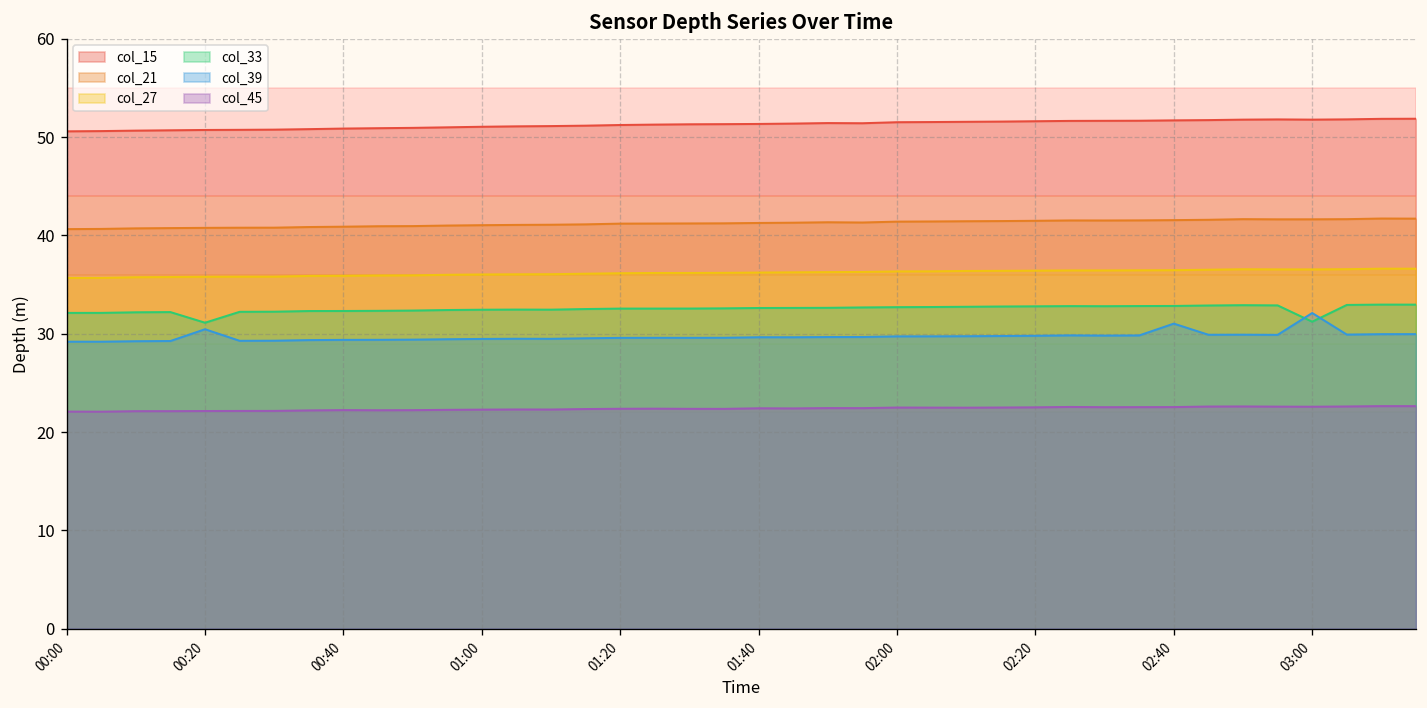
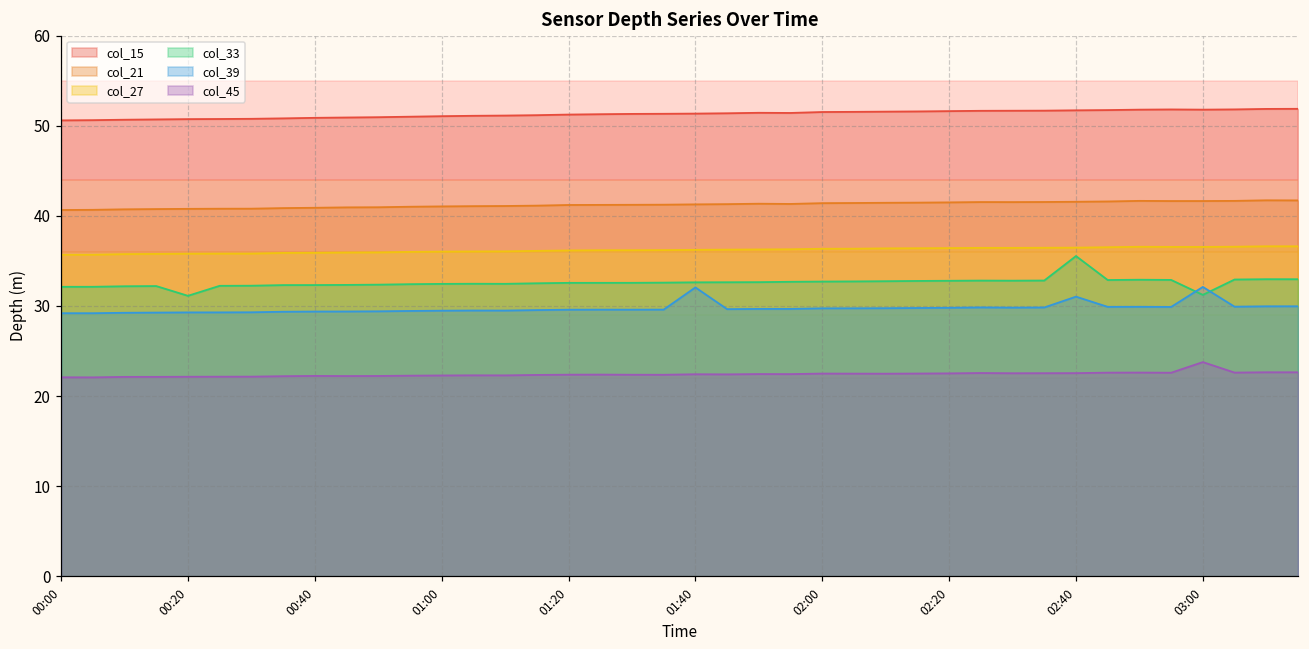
  {
    "col_33": {
      "00:00": 32,
      "00:20": 31,
      "00:40": 32,
      "01:00": 32,
      "01:20": 33,
      "01:40": 33,
      "02:00": 33,
      "02:20": 33,
-     "02:40": 33,
+     "02:40": 36,
      "03:00": 31
    },
    "col_39": {
      "00:00": 29,
-     "00:20": 30,
+     "00:20": 29,
      "00:40": 29,
      "01:00": 29,
      "01:20": 30,
-     "01:40": 30,
+     "01:40": 32,
      "02:00": 30,
      "02:20": 30,
      "02:40": 31,
      "03:00": 32
    },
    "col_45": {
      "00:00": 22,
      "00:20": 22,
      "00:40": 22,
      "01:00": 22,
      "01:20": 22,
      "01:40": 22,
      "02:00": 22,
      "02:20": 23,
      "02:40": 23,
-     "03:00": 23
+     "03:00": 24
    }
  }
